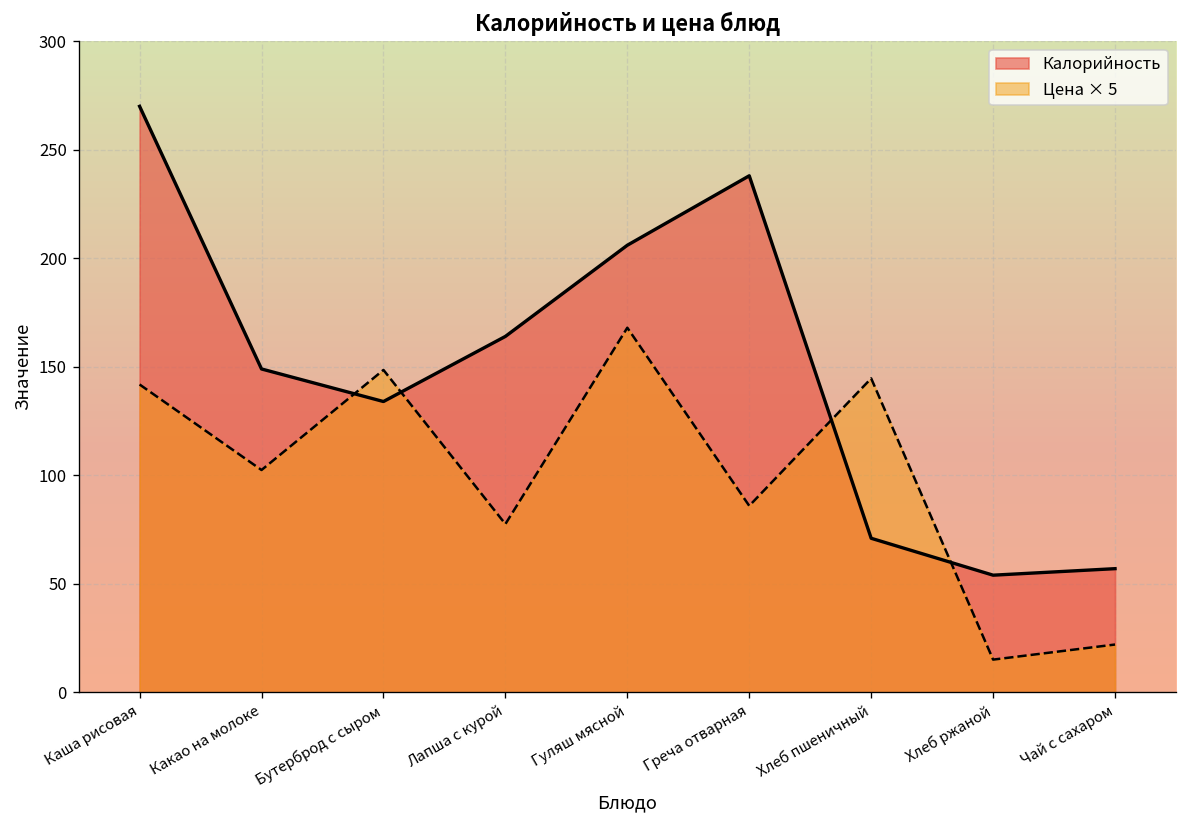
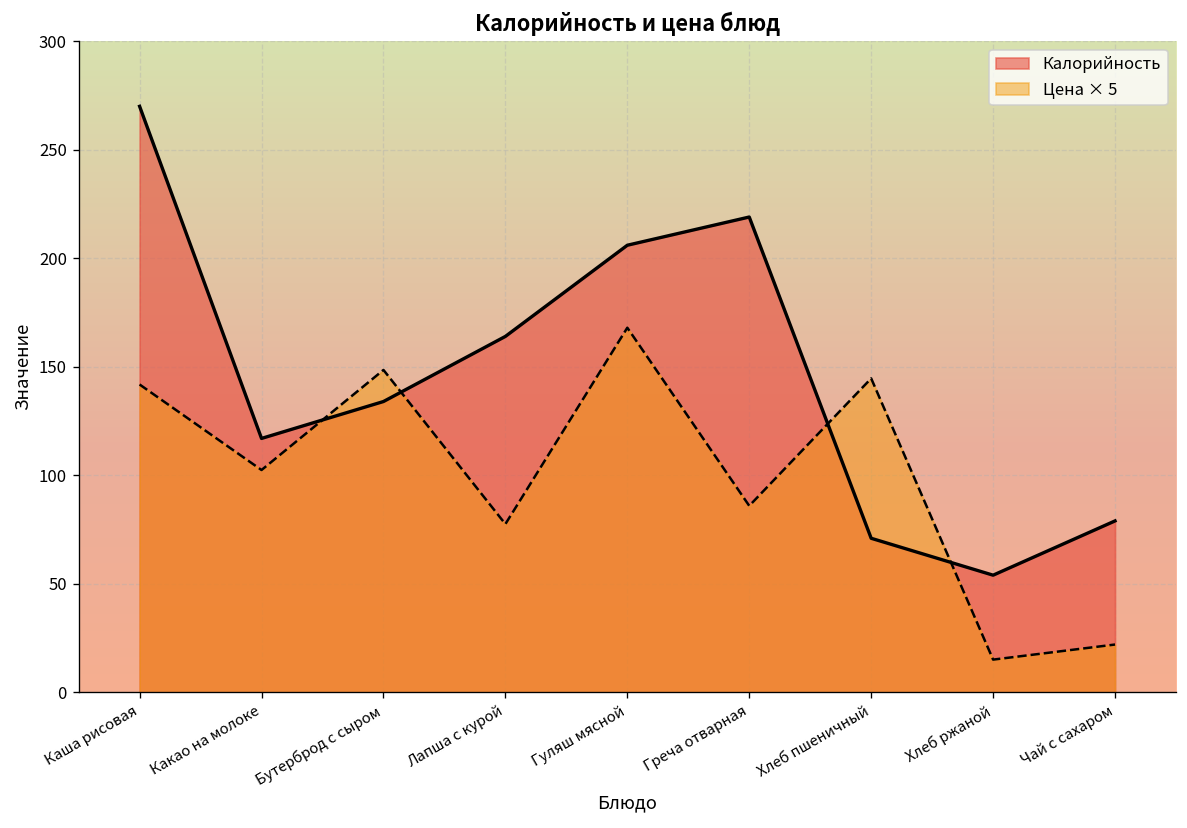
  {
    "Калорийность": {
      "Каша рисовая": 270,
-     "Какао на молоке": 149,
+     "Какао на молоке": 117,
      "Бутерброд с сыром": 134,
      "Лапша с курой": 164,
      "Гуляш мясной": 206,
-     "Греча отварная": 238,
+     "Греча отварная": 219,
      "Хлеб пшеничный": 71,
      "Хлеб ржаной": 54,
-     "Чай с сахаром": 57
+     "Чай с сахаром": 79
    },
    "Цена × 5": {
      "Каша рисовая": 142,
      "Какао на молоке": 102,
      "Бутерброд с сыром": 149,
      "Лапша с курой": 78,
      "Гуляш мясной": 168,
      "Греча отварная": 86,
      "Хлеб пшеничный": 145,
      "Хлеб ржаной": 15,
      "Чай с сахаром": 22
    }
  }
